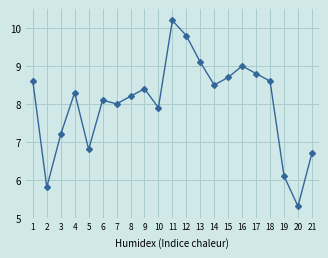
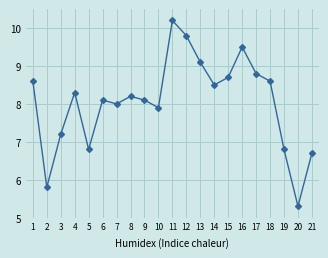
  {
    "1": 8.6,
    "2": 5.8,
    "3": 7.2,
    "4": 8.3,
    "5": 6.8,
    "6": 8.1,
    "7": 8.0,
    "8": 8.2,
-   "9": 8.4,
+   "9": 8.1,
    "10": 7.9,
    "11": 10.2,
    "12": 9.8,
    "13": 9.1,
    "14": 8.5,
    "15": 8.7,
-   "16": 9.0,
+   "16": 9.5,
    "17": 8.8,
    "18": 8.6,
-   "19": 6.1,
+   "19": 6.8,
    "20": 5.3,
    "21": 6.7
  }
